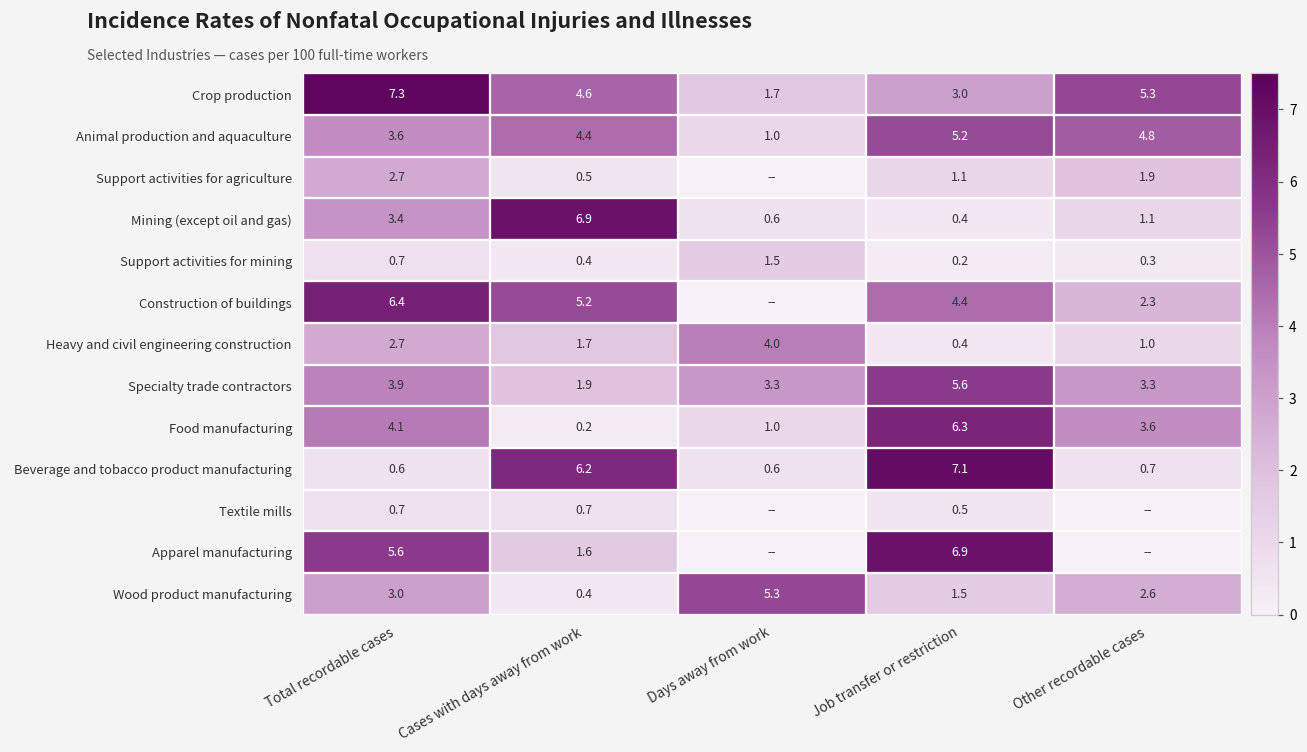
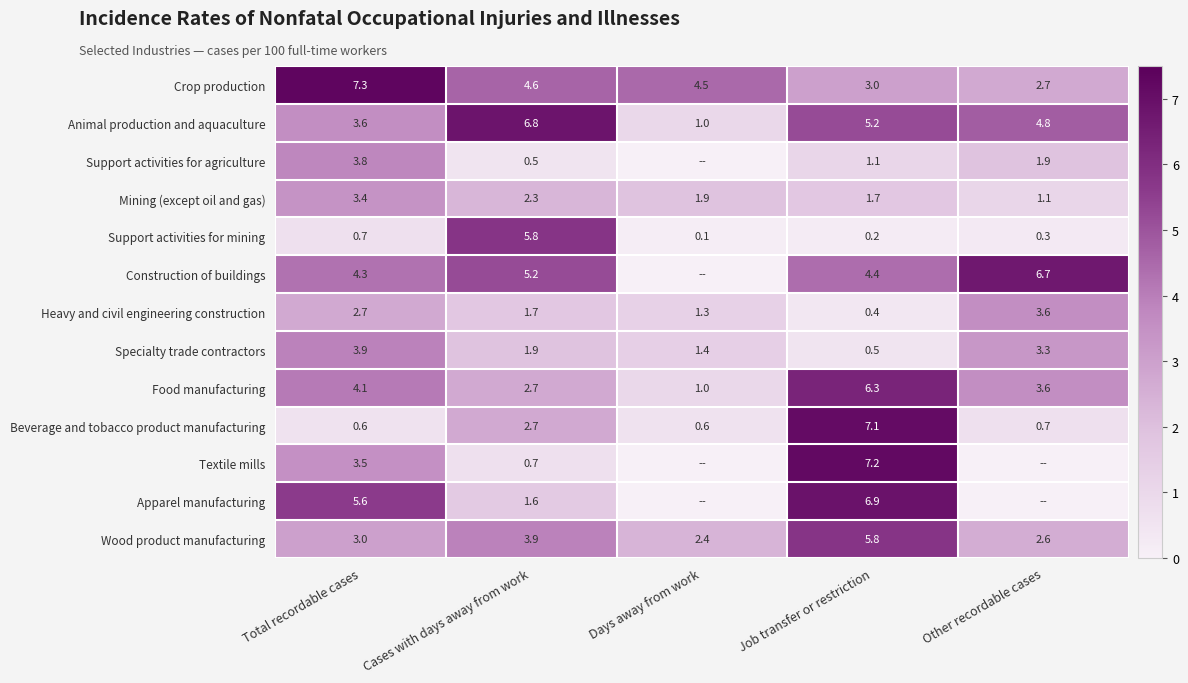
  {
    "Crop production": {
      "Total recordable cases": 7.3,
      "Cases with days away from work": 4.6,
-     "Days away from work": 1.7,
+     "Days away from work": 4.5,
      "Job transfer or restriction": 3.0,
-     "Other recordable cases": 5.3
+     "Other recordable cases": 2.7
    },
    "Animal production and aquaculture": {
      "Total recordable cases": 3.6,
-     "Cases with days away from work": 4.4,
+     "Cases with days away from work": 6.8,
      "Days away from work": 1.0,
      "Job transfer or restriction": 5.2,
      "Other recordable cases": 4.8
    },
    "Support activities for agriculture": {
-     "Total recordable cases": 2.7,
+     "Total recordable cases": 3.8,
      "Cases with days away from work": 0.5,
      "Job transfer or restriction": 1.1,
      "Other recordable cases": 1.9
    },
    "Mining (except oil and gas)": {
      "Total recordable cases": 3.4,
-     "Cases with days away from work": 6.9,
-     "Days away from work": 0.6,
-     "Job transfer or restriction": 0.4,
+     "Cases with days away from work": 2.3,
+     "Days away from work": 1.9,
+     "Job transfer or restriction": 1.7,
      "Other recordable cases": 1.1
    },
    "Support activities for mining": {
      "Total recordable cases": 0.7,
-     "Cases with days away from work": 0.4,
-     "Days away from work": 1.5,
+     "Cases with days away from work": 5.8,
+     "Days away from work": 0.1,
      "Job transfer or restriction": 0.2,
      "Other recordable cases": 0.3
    },
    "Construction of buildings": {
-     "Total recordable cases": 6.4,
+     "Total recordable cases": 4.3,
      "Cases with days away from work": 5.2,
      "Job transfer or restriction": 4.4,
-     "Other recordable cases": 2.3
+     "Other recordable cases": 6.7
    },
    "Heavy and civil engineering construction": {
      "Total recordable cases": 2.7,
      "Cases with days away from work": 1.7,
-     "Days away from work": 4.0,
+     "Days away from work": 1.3,
      "Job transfer or restriction": 0.4,
-     "Other recordable cases": 1.0
+     "Other recordable cases": 3.6
    },
    "Specialty trade contractors": {
      "Total recordable cases": 3.9,
      "Cases with days away from work": 1.9,
-     "Days away from work": 3.3,
-     "Job transfer or restriction": 5.6,
+     "Days away from work": 1.4,
+     "Job transfer or restriction": 0.5,
      "Other recordable cases": 3.3
    },
    "Food manufacturing": {
      "Total recordable cases": 4.1,
-     "Cases with days away from work": 0.2,
+     "Cases with days away from work": 2.7,
      "Days away from work": 1.0,
      "Job transfer or restriction": 6.3,
      "Other recordable cases": 3.6
    },
    "Beverage and tobacco product manufacturing": {
      "Total recordable cases": 0.6,
-     "Cases with days away from work": 6.2,
+     "Cases with days away from work": 2.7,
      "Days away from work": 0.6,
      "Job transfer or restriction": 7.1,
      "Other recordable cases": 0.7
    },
    "Textile mills": {
-     "Total recordable cases": 0.7,
+     "Total recordable cases": 3.5,
      "Cases with days away from work": 0.7,
-     "Job transfer or restriction": 0.5
+     "Job transfer or restriction": 7.2
    },
    "Apparel manufacturing": {
      "Total recordable cases": 5.6,
      "Cases with days away from work": 1.6,
      "Job transfer or restriction": 6.9
    },
    "Wood product manufacturing": {
      "Total recordable cases": 3.0,
-     "Cases with days away from work": 0.4,
-     "Days away from work": 5.3,
-     "Job transfer or restriction": 1.5,
+     "Cases with days away from work": 3.9,
+     "Days away from work": 2.4,
+     "Job transfer or restriction": 5.8,
      "Other recordable cases": 2.6
    }
  }
